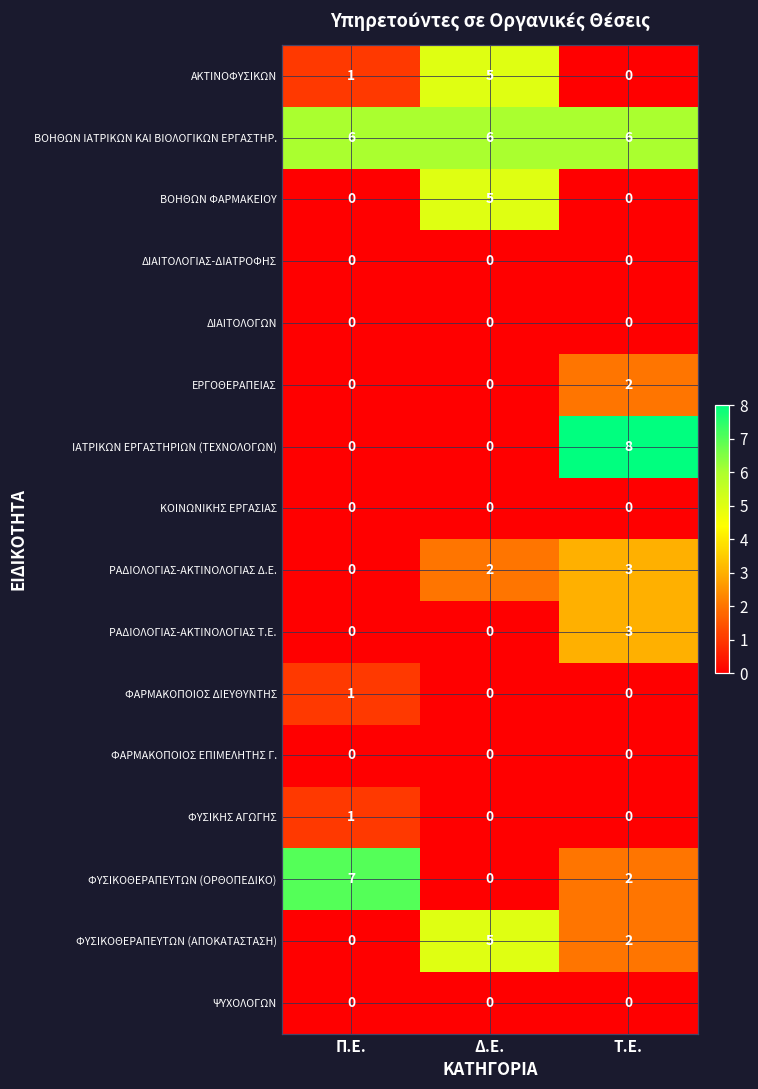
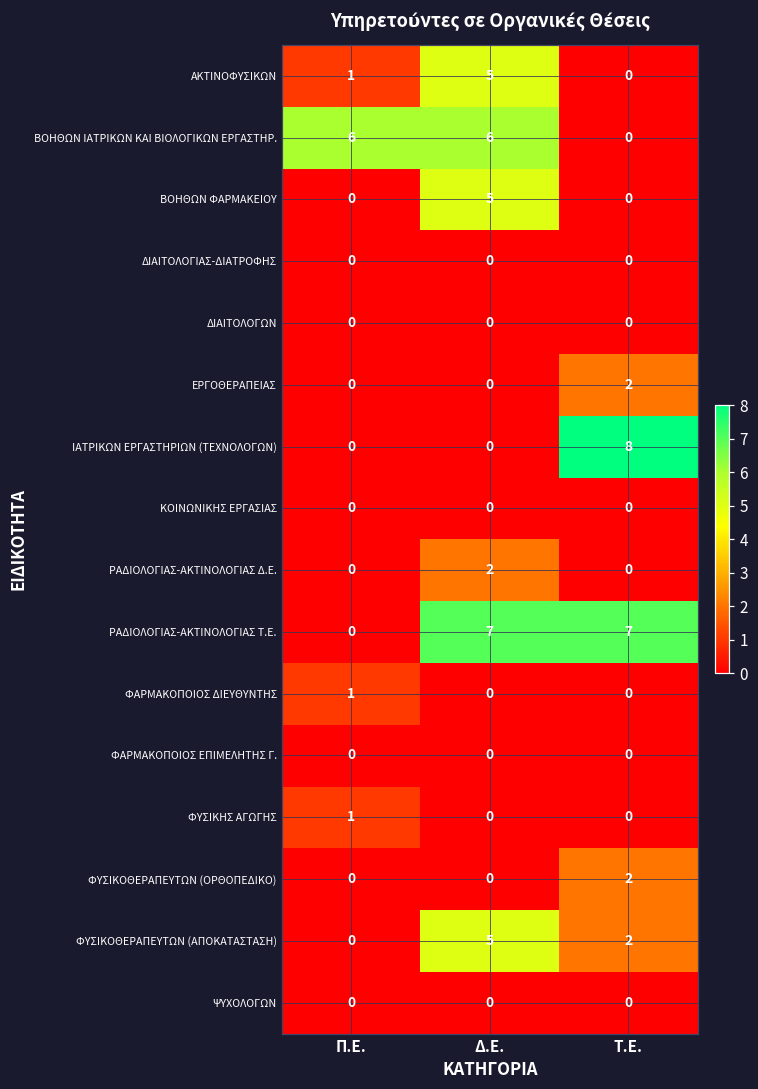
  {
    "ΑΚΤΙΝΟΦΥΣΙΚΩΝ": {
      "Π.Ε.": 1,
      "Δ.Ε.": 5,
      "Τ.Ε.": 0
    },
    "ΒΟΗΘΩΝ ΙΑΤΡΙΚΩΝ ΚΑΙ ΒΙΟΛΟΓΙΚΩΝ ΕΡΓΑΣΤΗΡ.": {
      "Π.Ε.": 6,
      "Δ.Ε.": 6,
-     "Τ.Ε.": 6
+     "Τ.Ε.": 0
    },
    "ΒΟΗΘΩΝ ΦΑΡΜΑΚΕΙΟΥ": {
      "Π.Ε.": 0,
      "Δ.Ε.": 5,
      "Τ.Ε.": 0
    },
    "ΔΙΑΙΤΟΛΟΓΙΑΣ-ΔΙΑΤΡΟΦΗΣ": {
      "Π.Ε.": 0,
      "Δ.Ε.": 0,
      "Τ.Ε.": 0
    },
    "ΔΙΑΙΤΟΛΟΓΩΝ": {
      "Π.Ε.": 0,
      "Δ.Ε.": 0,
      "Τ.Ε.": 0
    },
    "ΕΡΓΟΘΕΡΑΠΕΙΑΣ": {
      "Π.Ε.": 0,
      "Δ.Ε.": 0,
      "Τ.Ε.": 2
    },
    "ΙΑΤΡΙΚΩΝ ΕΡΓΑΣΤΗΡΙΩΝ (ΤΕΧΝΟΛΟΓΩΝ)": {
      "Π.Ε.": 0,
      "Δ.Ε.": 0,
      "Τ.Ε.": 8
    },
    "ΚΟΙΝΩΝΙΚΗΣ ΕΡΓΑΣΙΑΣ": {
      "Π.Ε.": 0,
      "Δ.Ε.": 0,
      "Τ.Ε.": 0
    },
    "ΡΑΔΙΟΛΟΓΙΑΣ-ΑΚΤΙΝΟΛΟΓΙΑΣ Δ.Ε.": {
      "Π.Ε.": 0,
      "Δ.Ε.": 2,
-     "Τ.Ε.": 3
+     "Τ.Ε.": 0
    },
    "ΡΑΔΙΟΛΟΓΙΑΣ-ΑΚΤΙΝΟΛΟΓΙΑΣ Τ.Ε.": {
      "Π.Ε.": 0,
-     "Δ.Ε.": 0,
-     "Τ.Ε.": 3
+     "Δ.Ε.": 7,
+     "Τ.Ε.": 7
    },
    "ΦΑΡΜΑΚΟΠΟΙΟΣ ΔΙΕΥΘΥΝΤΗΣ": {
      "Π.Ε.": 1,
      "Δ.Ε.": 0,
      "Τ.Ε.": 0
    },
    "ΦΑΡΜΑΚΟΠΟΙΟΣ ΕΠΙΜΕΛΗΤΗΣ Γ.": {
      "Π.Ε.": 0,
      "Δ.Ε.": 0,
      "Τ.Ε.": 0
    },
    "ΦΥΣΙΚΗΣ ΑΓΩΓΗΣ": {
      "Π.Ε.": 1,
      "Δ.Ε.": 0,
      "Τ.Ε.": 0
    },
    "ΦΥΣΙΚΟΘΕΡΑΠΕΥΤΩΝ (ΟΡΘΟΠΕΔΙΚΟ)": {
-     "Π.Ε.": 7,
+     "Π.Ε.": 0,
      "Δ.Ε.": 0,
      "Τ.Ε.": 2
    },
    "ΦΥΣΙΚΟΘΕΡΑΠΕΥΤΩΝ (ΑΠΟΚΑΤΑΣΤΑΣΗ)": {
      "Π.Ε.": 0,
      "Δ.Ε.": 5,
      "Τ.Ε.": 2
    },
    "ΨΥΧΟΛΟΓΩΝ": {
      "Π.Ε.": 0,
      "Δ.Ε.": 0,
      "Τ.Ε.": 0
    }
  }
